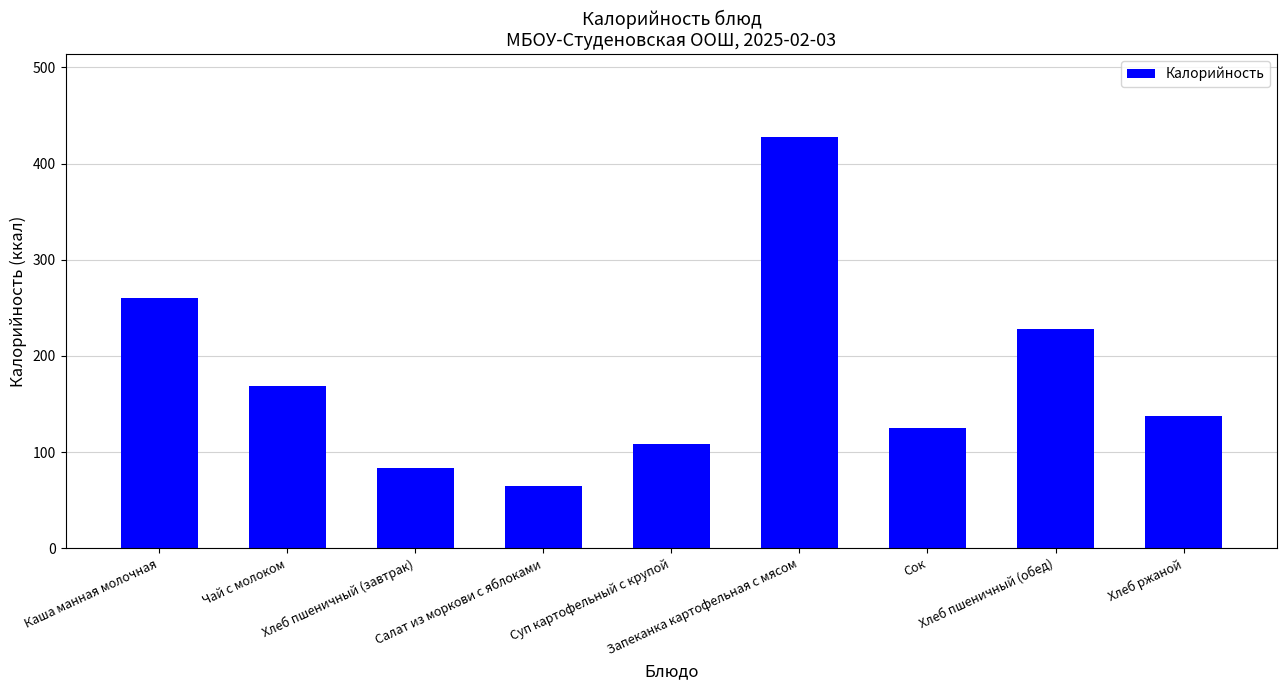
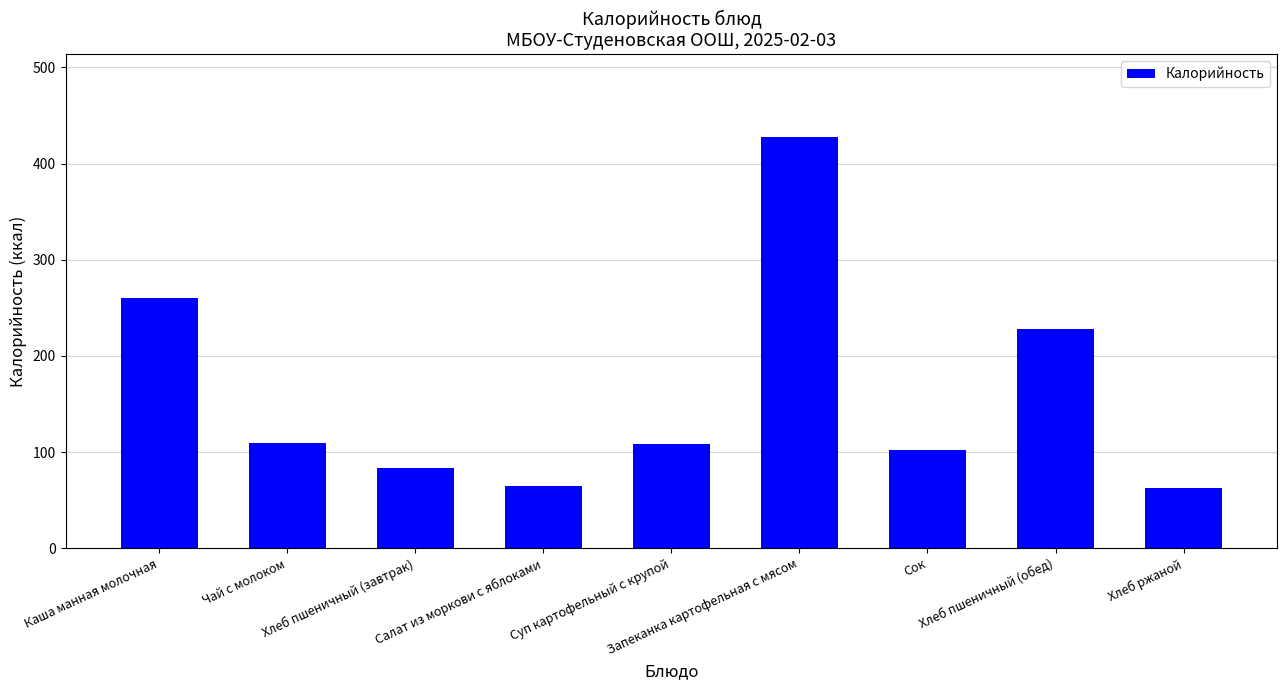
  {
    "Каша манная молочная": 260,
-   "Чай с молоком": 170,
+   "Чай с молоком": 110,
    "Хлеб пшеничный (завтрак)": 80,
    "Салат из моркови с яблоками": 70,
    "Суп картофельный с крупой": 110,
    "Запеканка картофельная с мясом": 430,
-   "Сок": 130,
+   "Сок": 100,
    "Хлеб пшеничный (обед)": 230,
-   "Хлеб ржаной": 140
+   "Хлеб ржаной": 60
  }
